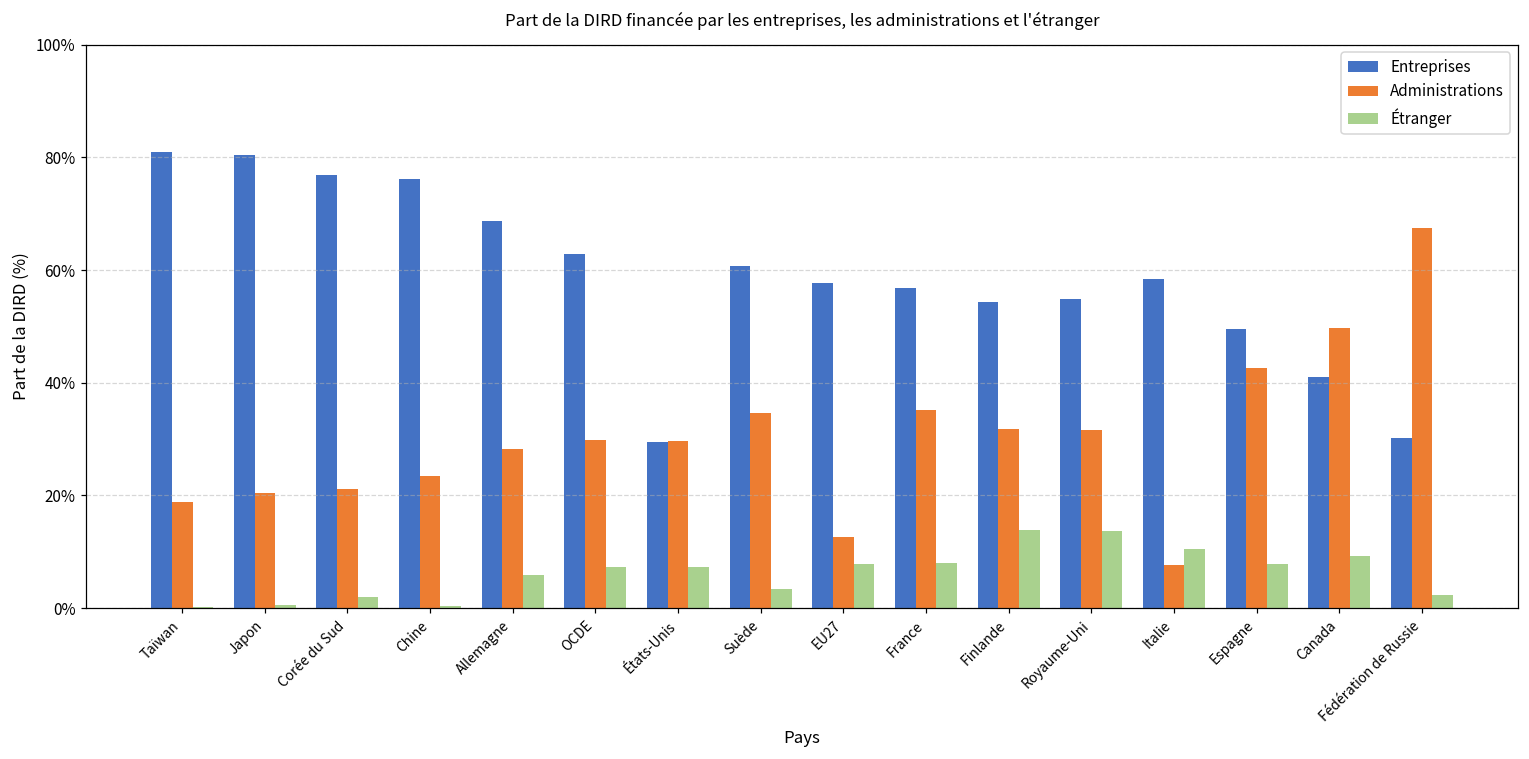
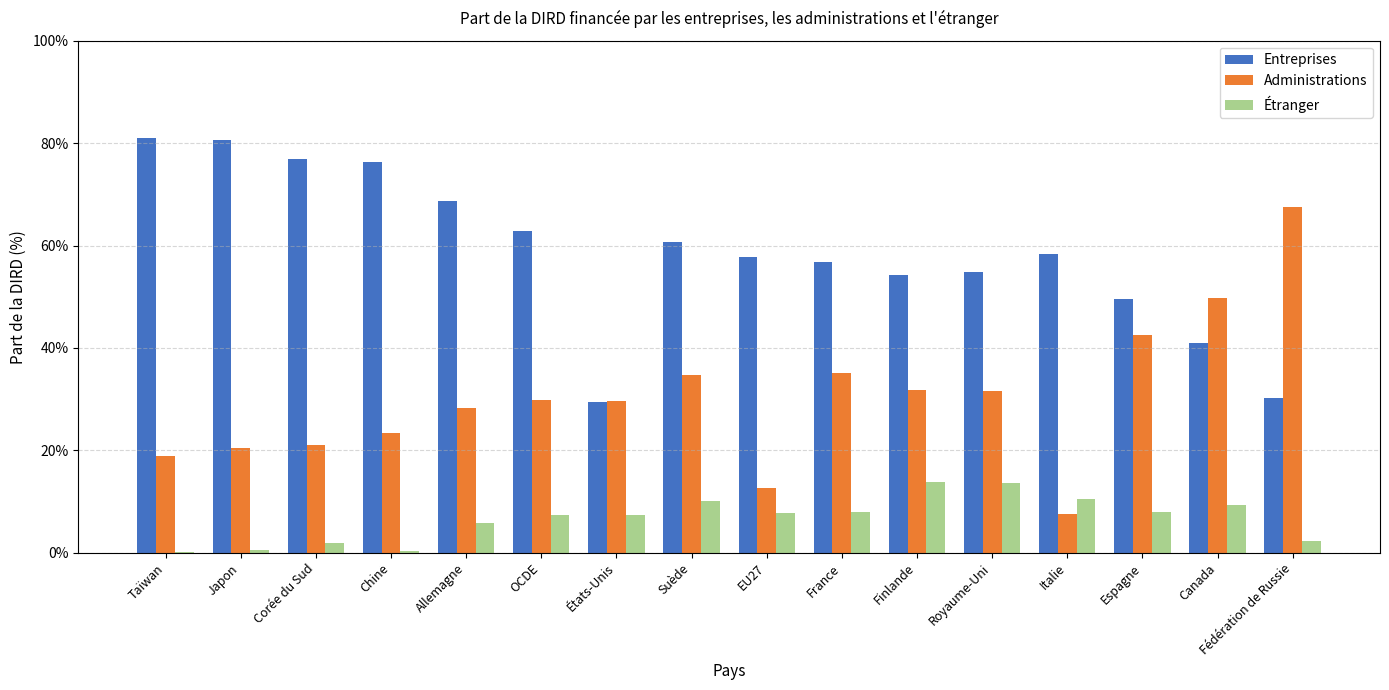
  {
    "Entreprises": {
      "Taïwan": "81%",
      "Japon": "81%",
      "Corée du Sud": "77%",
      "Chine": "76%",
      "Allemagne": "69%",
      "OCDE": "63%",
      "États-Unis": "29%",
      "Suède": "61%",
      "EU27": "58%",
      "France": "57%",
      "Finlande": "54%",
      "Royaume-Uni": "55%",
      "Italie": "58%",
      "Espagne": "49%",
      "Canada": "41%",
      "Fédération de Russie": "30%"
    },
    "Administrations": {
      "Taïwan": "19%",
      "Japon": "20%",
      "Corée du Sud": "21%",
      "Chine": "23%",
      "Allemagne": "28%",
      "OCDE": "30%",
      "États-Unis": "30%",
      "Suède": "35%",
      "EU27": "13%",
      "France": "35%",
      "Finlande": "32%",
      "Royaume-Uni": "32%",
      "Italie": "8%",
      "Espagne": "43%",
      "Canada": "50%",
      "Fédération de Russie": "67%"
    },
    "Étranger": {
      "Japon": "1%",
      "Corée du Sud": "2%",
      "Allemagne": "6%",
      "OCDE": "7%",
      "États-Unis": "7%",
-     "Suède": "3%",
+     "Suède": "10%",
      "EU27": "8%",
      "France": "8%",
      "Finlande": "14%",
      "Royaume-Uni": "14%",
      "Italie": "11%",
      "Espagne": "8%",
      "Canada": "9%",
      "Fédération de Russie": "2%"
    }
  }
